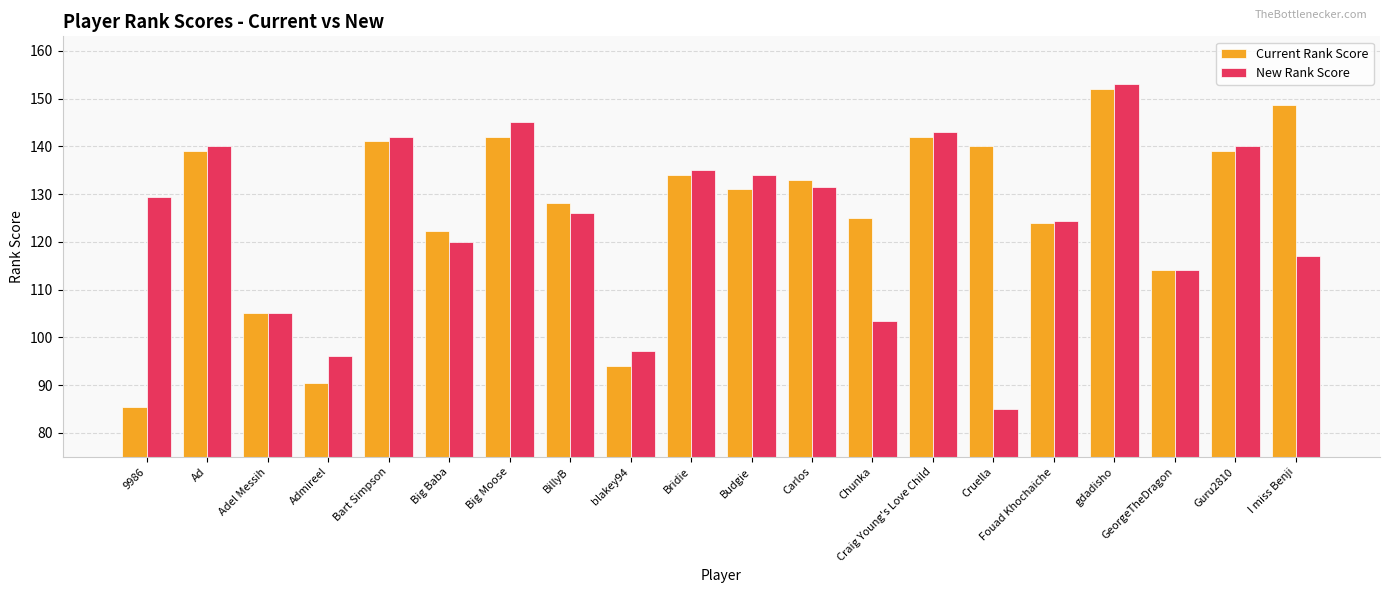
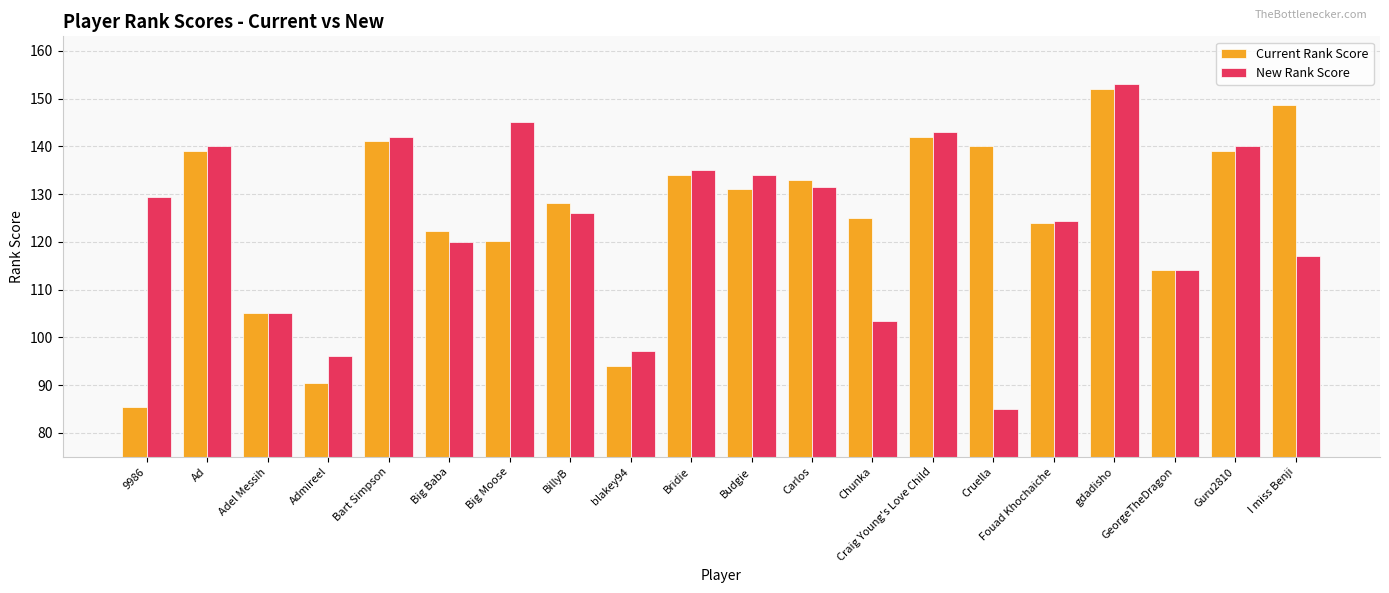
  {
    "Current Rank Score": {
      "9986": 85,
      "Ad": 139,
      "Adel Messih": 105,
      "Admireel": 90,
      "Bart Simpson": 141,
      "Big Baba": 122,
-     "Big Moose": 142,
+     "Big Moose": 120,
      "BillyB": 128,
      "blakey94": 94,
      "Bridie": 134,
      "Budgie": 131,
      "Carlos": 133,
      "Chunka": 125,
      "Craig Young's Love Child": 142,
      "Cruella": 140,
      "Fouad Khochaiche": 124,
      "gdadisho": 152,
      "GeorgeTheDragon": 114,
      "Guru2810": 139,
      "I miss Benji": 149
    },
    "New Rank Score": {
      "9986": 129,
      "Ad": 140,
      "Adel Messih": 105,
      "Admireel": 96,
      "Bart Simpson": 142,
      "Big Baba": 120,
      "Big Moose": 145,
      "BillyB": 126,
      "blakey94": 97,
      "Bridie": 135,
      "Budgie": 134,
      "Carlos": 132,
      "Chunka": 103,
      "Craig Young's Love Child": 143,
      "Cruella": 85,
      "Fouad Khochaiche": 124,
      "gdadisho": 153,
      "GeorgeTheDragon": 114,
      "Guru2810": 140,
      "I miss Benji": 117
    }
  }
